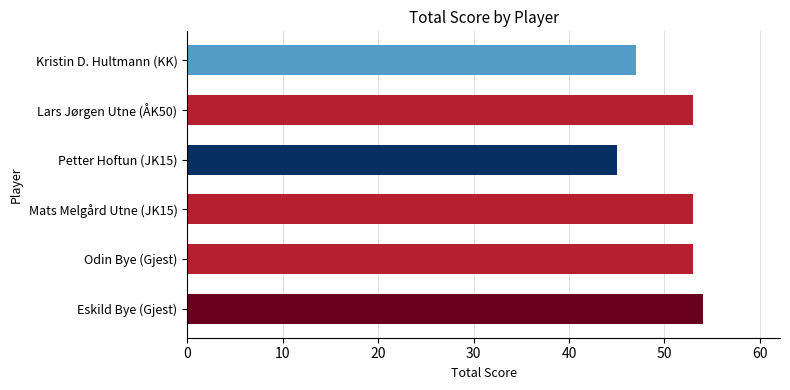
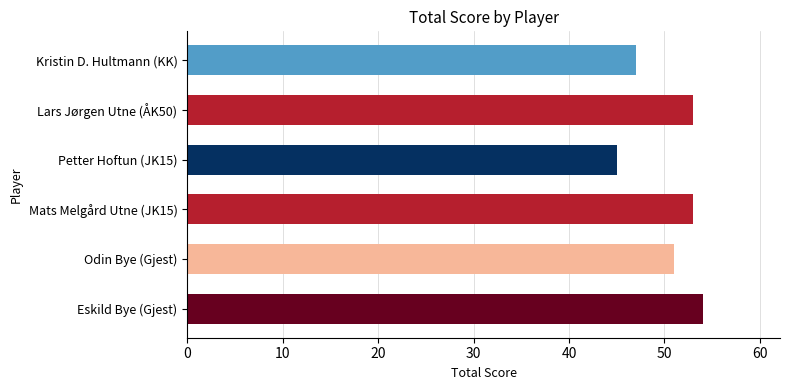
  {
    "Kristin D. Hultmann (KK)": 47,
    "Lars Jørgen Utne (ÅK50)": 53,
    "Petter Hoftun (JK15)": 45,
    "Mats Melgård Utne (JK15)": 53,
-   "Odin Bye (Gjest)": 53,
+   "Odin Bye (Gjest)": 51,
    "Eskild Bye (Gjest)": 54
  }
